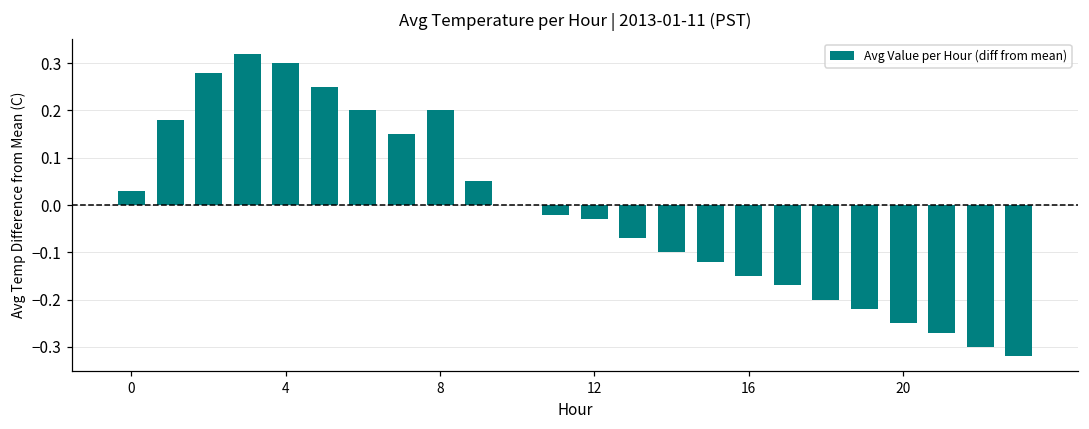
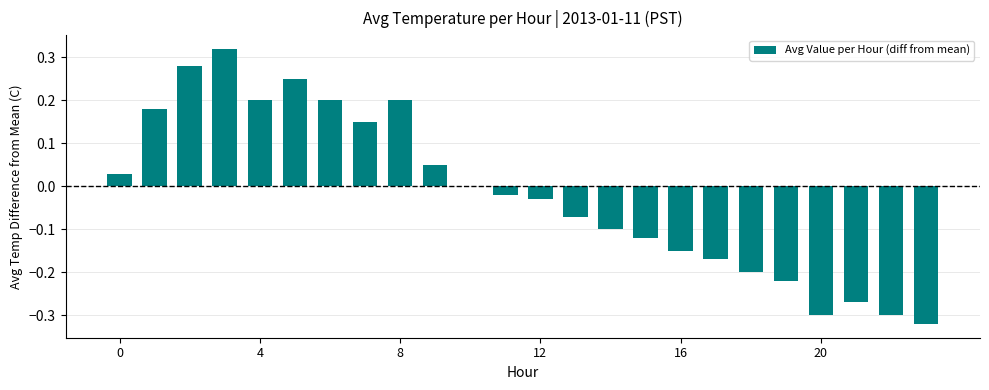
  {
    "0": 0.03,
-   "4": 0.30,
+   "4": 0.20,
    "8": 0.20,
    "12": -0.03,
    "16": -0.15,
-   "20": -0.25
+   "20": -0.30
  }
